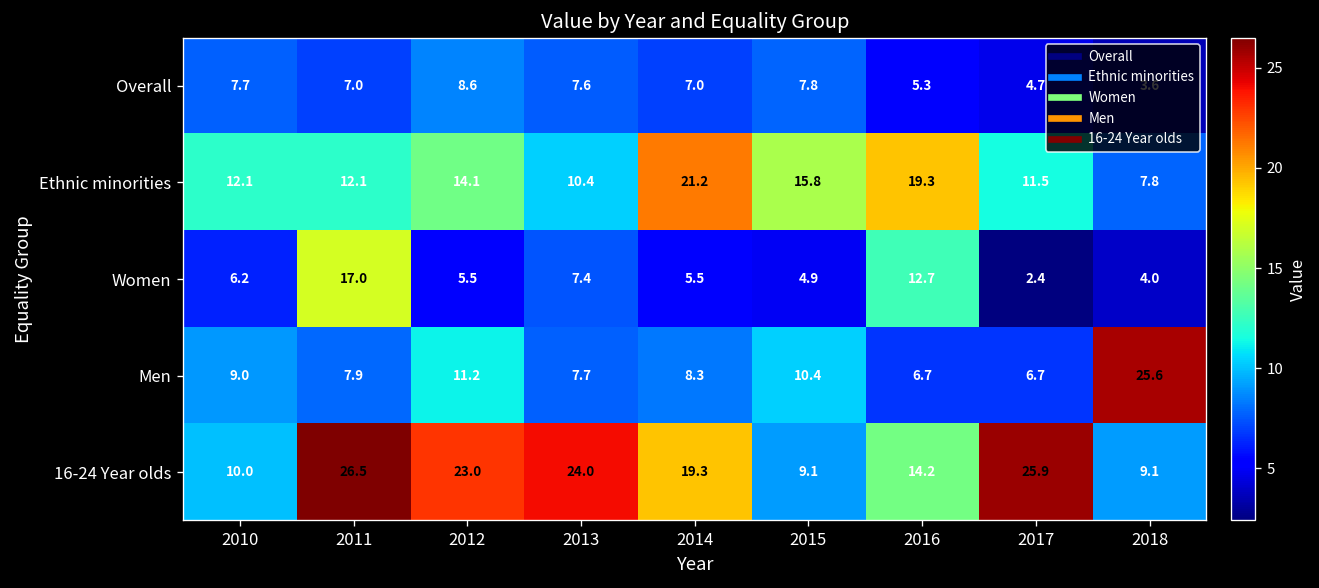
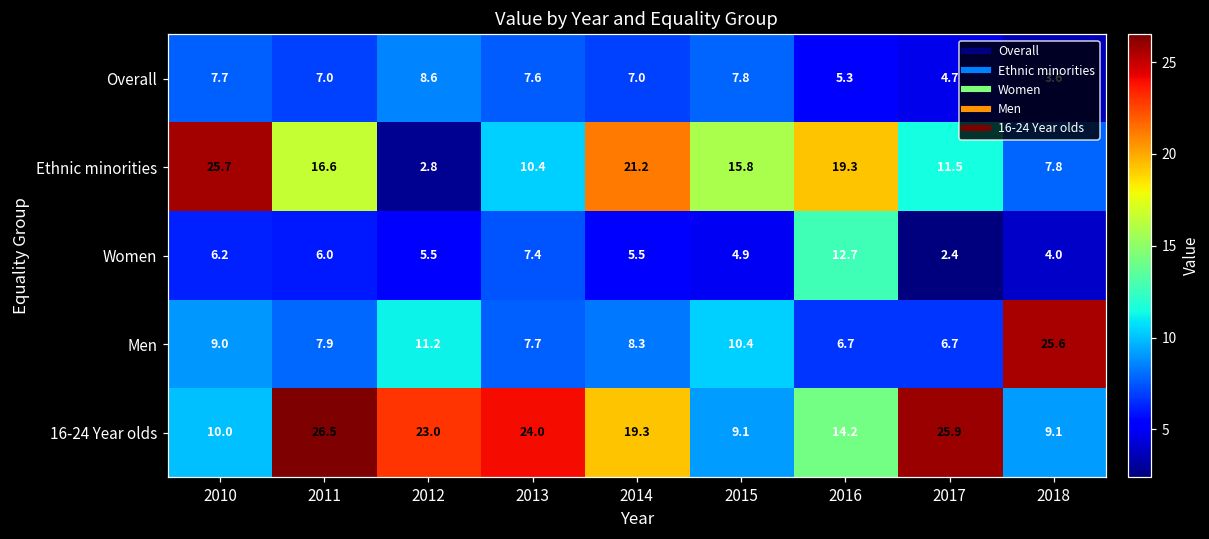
  {
    "Overall": {
      "2010": 7.7,
      "2011": 7.0,
      "2012": 8.6,
      "2013": 7.6,
      "2014": 7.0,
      "2015": 7.8,
      "2016": 5.3
    },
    "Ethnic minorities": {
-     "2010": 12.1,
-     "2011": 12.1,
-     "2012": 14.1,
+     "2010": 25.7,
+     "2011": 16.6,
+     "2012": 2.8,
      "2013": 10.4,
      "2014": 21.2,
      "2015": 15.8,
      "2016": 19.3,
      "2017": 11.5,
      "2018": 7.8
    },
    "Women": {
      "2010": 6.2,
-     "2011": 17.0,
+     "2011": 6.0,
      "2012": 5.5,
      "2013": 7.4,
      "2014": 5.5,
      "2015": 4.9,
      "2016": 12.7,
      "2017": 2.4,
      "2018": 4.0
    },
    "Men": {
      "2010": 9.0,
      "2011": 7.9,
      "2012": 11.2,
      "2013": 7.7,
      "2014": 8.3,
      "2015": 10.4,
      "2016": 6.7,
      "2017": 6.7,
      "2018": 25.6
    },
    "16-24 Year olds": {
      "2010": 10.0,
      "2011": 26.5,
      "2012": 23.0,
      "2013": 24.0,
      "2014": 19.3,
      "2015": 9.1,
      "2016": 14.2,
      "2017": 25.9,
      "2018": 9.1
    }
  }
